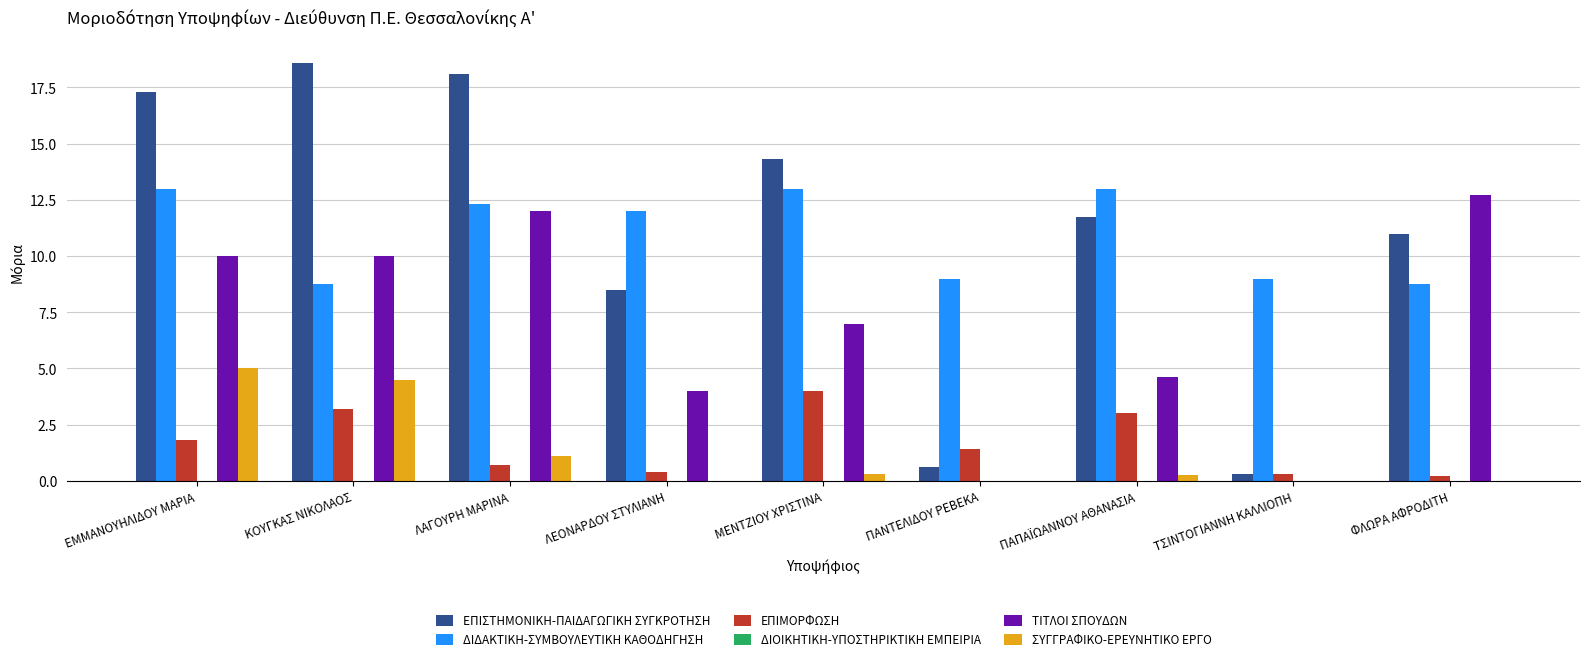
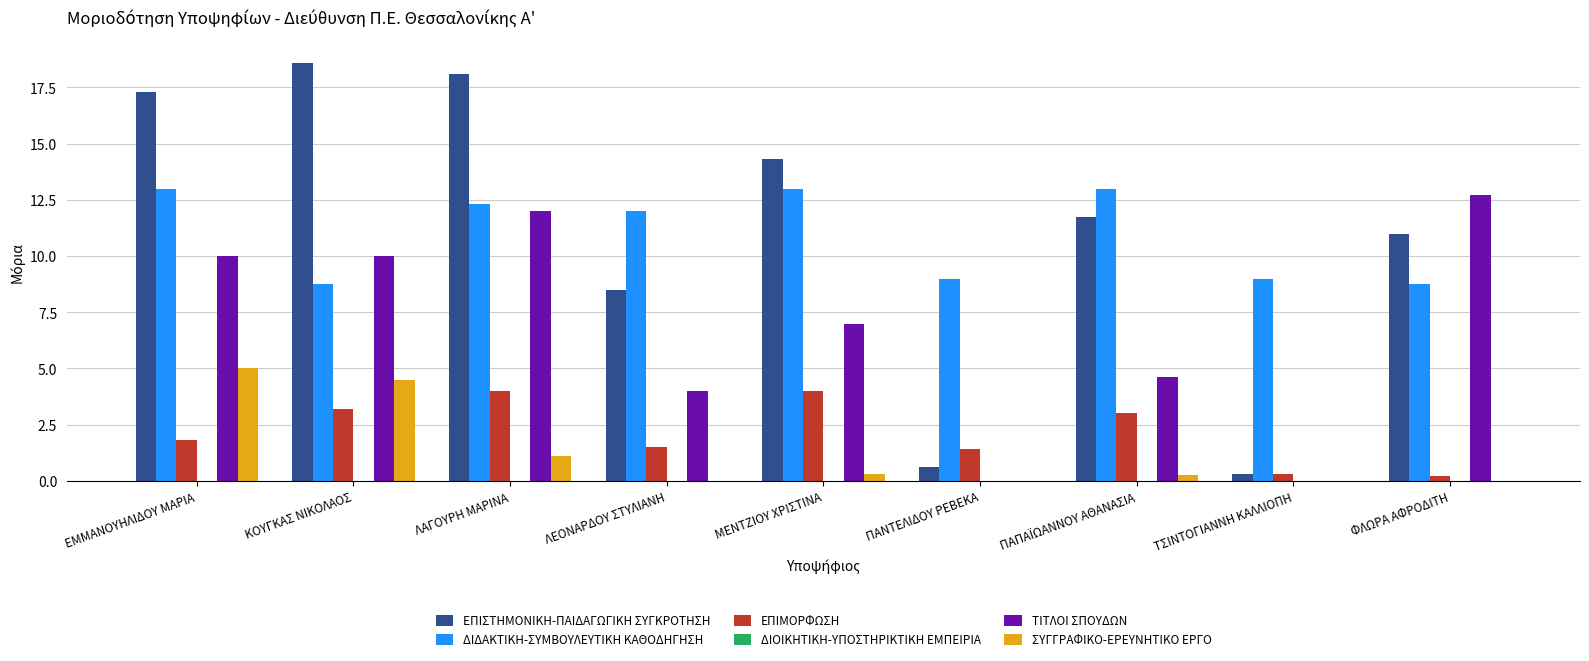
  {
    "ΕΠΙΣΤΗΜΟΝΙΚΗ-ΠΑΙΔΑΓΩΓΙΚΗ ΣΥΓΚΡΟΤΗΣΗ": {
      "ΕΜΜΑΝΟΥΗΛΙΔΟΥ ΜΑΡΙΑ": 17.3,
      "ΚΟΥΓΚΑΣ ΝΙΚΟΛΑΟΣ": 18.6,
      "ΛΑΓΟΥΡΗ ΜΑΡΙΝΑ": 18.1,
      "ΛΕΟΝΑΡΔΟΥ ΣΤΥΛΙΑΝΗ": 8.5,
      "ΜΕΝΤΖΙΟΥ ΧΡΙΣΤΙΝΑ": 14.3,
      "ΠΑΝΤΕΛΙΔΟΥ ΡΕΒΕΚΑ": 0.6,
      "ΠΑΠΑΪΩΑΝΝΟΥ ΑΘΑΝΑΣΙΑ": 11.7,
      "ΤΣΙΝΤΟΓΙΑΝΝΗ ΚΑΛΛΙΟΠΗ": 0.3,
      "ΦΛΩΡΑ ΑΦΡΟΔΙΤΗ": 11.0
    },
    "ΔΙΔΑΚΤΙΚΗ-ΣΥΜΒΟΥΛΕΥΤΙΚΗ ΚΑΘΟΔΗΓΗΣΗ": {
      "ΕΜΜΑΝΟΥΗΛΙΔΟΥ ΜΑΡΙΑ": 13.0,
      "ΚΟΥΓΚΑΣ ΝΙΚΟΛΑΟΣ": 8.8,
      "ΛΑΓΟΥΡΗ ΜΑΡΙΝΑ": 12.3,
      "ΛΕΟΝΑΡΔΟΥ ΣΤΥΛΙΑΝΗ": 12.0,
      "ΜΕΝΤΖΙΟΥ ΧΡΙΣΤΙΝΑ": 13.0,
      "ΠΑΝΤΕΛΙΔΟΥ ΡΕΒΕΚΑ": 9.0,
      "ΠΑΠΑΪΩΑΝΝΟΥ ΑΘΑΝΑΣΙΑ": 13.0,
      "ΤΣΙΝΤΟΓΙΑΝΝΗ ΚΑΛΛΙΟΠΗ": 9.0,
      "ΦΛΩΡΑ ΑΦΡΟΔΙΤΗ": 8.8
    },
    "ΕΠΙΜΟΡΦΩΣΗ": {
      "ΕΜΜΑΝΟΥΗΛΙΔΟΥ ΜΑΡΙΑ": 1.8,
      "ΚΟΥΓΚΑΣ ΝΙΚΟΛΑΟΣ": 3.2,
-     "ΛΑΓΟΥΡΗ ΜΑΡΙΝΑ": 0.7,
-     "ΛΕΟΝΑΡΔΟΥ ΣΤΥΛΙΑΝΗ": 0.4,
+     "ΛΑΓΟΥΡΗ ΜΑΡΙΝΑ": 4.0,
+     "ΛΕΟΝΑΡΔΟΥ ΣΤΥΛΙΑΝΗ": 1.5,
      "ΜΕΝΤΖΙΟΥ ΧΡΙΣΤΙΝΑ": 4.0,
      "ΠΑΝΤΕΛΙΔΟΥ ΡΕΒΕΚΑ": 1.4,
      "ΠΑΠΑΪΩΑΝΝΟΥ ΑΘΑΝΑΣΙΑ": 3.0,
      "ΤΣΙΝΤΟΓΙΑΝΝΗ ΚΑΛΛΙΟΠΗ": 0.3,
      "ΦΛΩΡΑ ΑΦΡΟΔΙΤΗ": 0.2
    },
    "ΔΙΟΙΚΗΤΙΚΗ-ΥΠΟΣΤΗΡΙΚΤΙΚΗ ΕΜΠΕΙΡΙΑ": {
      "ΕΜΜΑΝΟΥΗΛΙΔΟΥ ΜΑΡΙΑ": 0.0,
      "ΚΟΥΓΚΑΣ ΝΙΚΟΛΑΟΣ": 0.0,
      "ΛΑΓΟΥΡΗ ΜΑΡΙΝΑ": 0.0,
      "ΛΕΟΝΑΡΔΟΥ ΣΤΥΛΙΑΝΗ": 0.0,
      "ΜΕΝΤΖΙΟΥ ΧΡΙΣΤΙΝΑ": 0.0,
      "ΠΑΝΤΕΛΙΔΟΥ ΡΕΒΕΚΑ": 0.0,
      "ΠΑΠΑΪΩΑΝΝΟΥ ΑΘΑΝΑΣΙΑ": 0.0,
      "ΤΣΙΝΤΟΓΙΑΝΝΗ ΚΑΛΛΙΟΠΗ": 0.0,
      "ΦΛΩΡΑ ΑΦΡΟΔΙΤΗ": 0.0
    },
    "ΤΙΤΛΟΙ ΣΠΟΥΔΩΝ": {
      "ΕΜΜΑΝΟΥΗΛΙΔΟΥ ΜΑΡΙΑ": 10.0,
      "ΚΟΥΓΚΑΣ ΝΙΚΟΛΑΟΣ": 10.0,
      "ΛΑΓΟΥΡΗ ΜΑΡΙΝΑ": 12.0,
      "ΛΕΟΝΑΡΔΟΥ ΣΤΥΛΙΑΝΗ": 4.0,
      "ΜΕΝΤΖΙΟΥ ΧΡΙΣΤΙΝΑ": 7.0,
      "ΠΑΝΤΕΛΙΔΟΥ ΡΕΒΕΚΑ": 0.0,
      "ΠΑΠΑΪΩΑΝΝΟΥ ΑΘΑΝΑΣΙΑ": 4.6,
      "ΤΣΙΝΤΟΓΙΑΝΝΗ ΚΑΛΛΙΟΠΗ": 0.0,
      "ΦΛΩΡΑ ΑΦΡΟΔΙΤΗ": 12.7
    },
    "ΣΥΓΓΡΑΦΙΚΟ-ΕΡΕΥΝΗΤΙΚΟ ΕΡΓΟ": {
      "ΕΜΜΑΝΟΥΗΛΙΔΟΥ ΜΑΡΙΑ": 5.0,
      "ΚΟΥΓΚΑΣ ΝΙΚΟΛΑΟΣ": 4.5,
      "ΛΑΓΟΥΡΗ ΜΑΡΙΝΑ": 1.1,
      "ΛΕΟΝΑΡΔΟΥ ΣΤΥΛΙΑΝΗ": 0.0,
      "ΜΕΝΤΖΙΟΥ ΧΡΙΣΤΙΝΑ": 0.3,
      "ΠΑΝΤΕΛΙΔΟΥ ΡΕΒΕΚΑ": 0.0,
      "ΠΑΠΑΪΩΑΝΝΟΥ ΑΘΑΝΑΣΙΑ": 0.3,
      "ΤΣΙΝΤΟΓΙΑΝΝΗ ΚΑΛΛΙΟΠΗ": 0.0,
      "ΦΛΩΡΑ ΑΦΡΟΔΙΤΗ": 0.0
    }
  }
